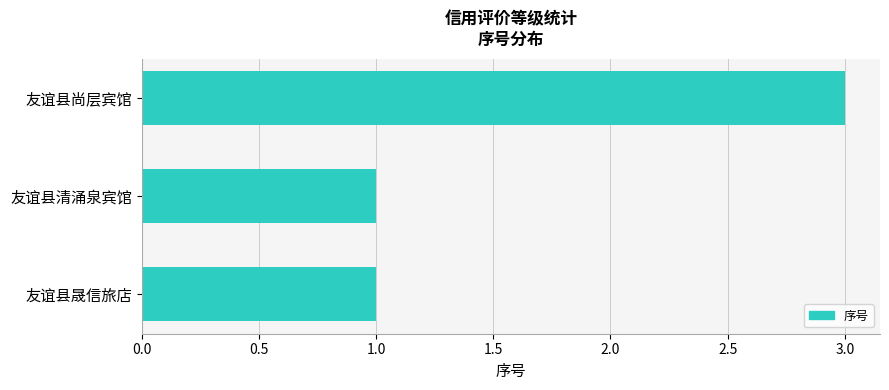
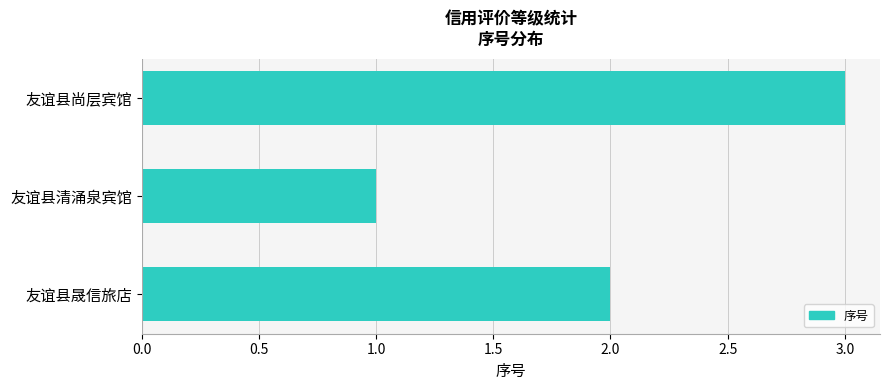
  {
    "友谊县尚层宾馆": 3,
    "友谊县清涌泉宾馆": 1,
-   "友谊县晟信旅店": 1
+   "友谊县晟信旅店": 2
  }
